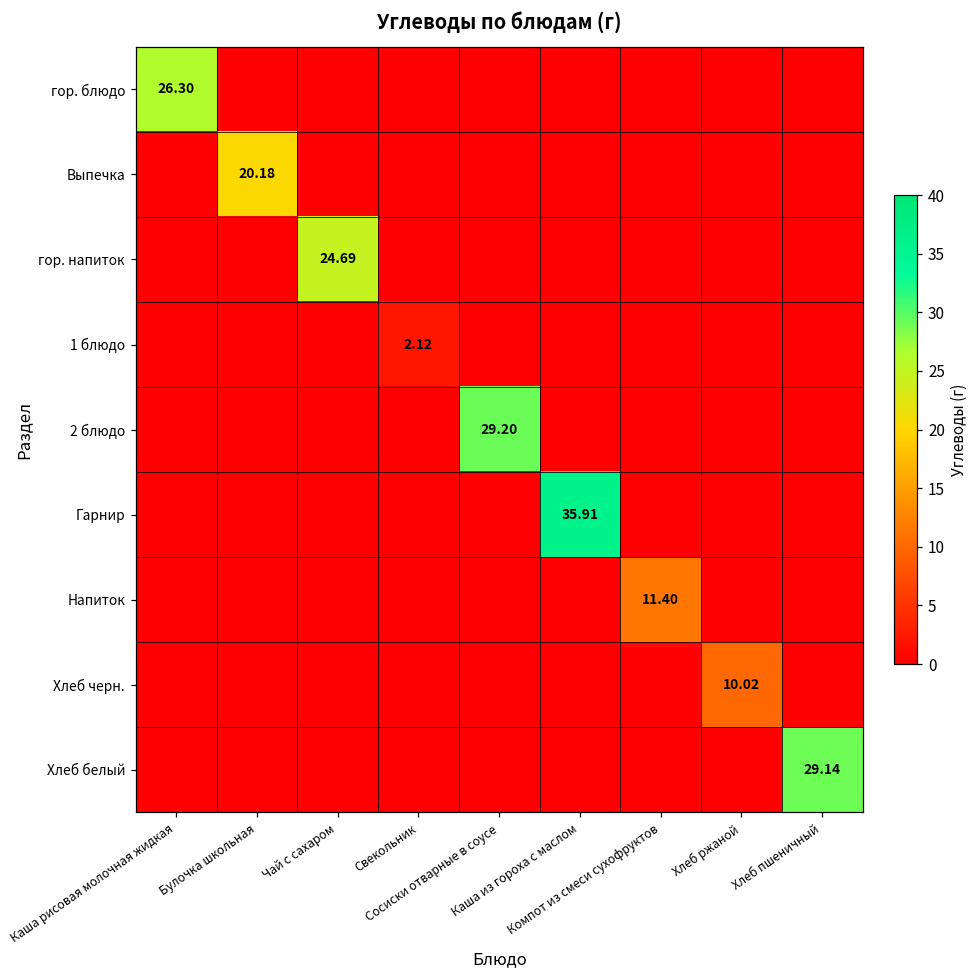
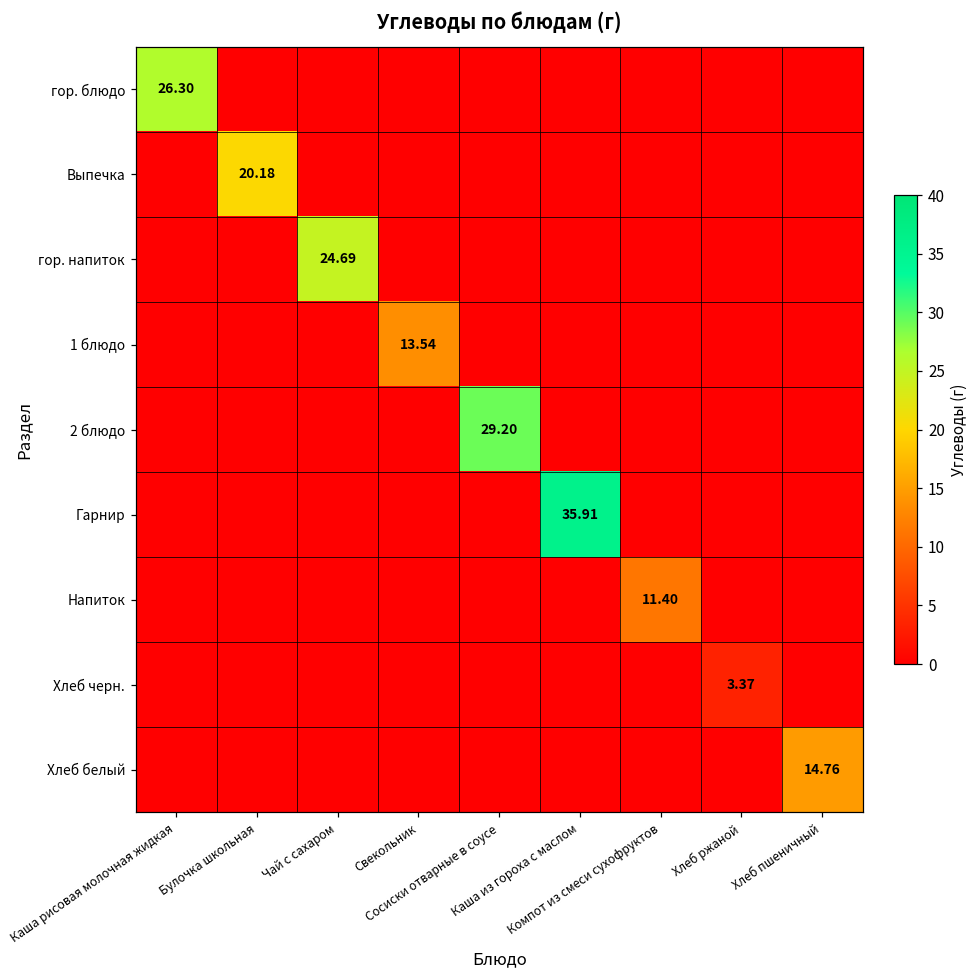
  {
    "гор. блюдо": {
      "Каша рисовая молочная жидкая": 26.30
    },
    "Выпечка": {
      "Булочка школьная": 20.18
    },
    "гор. напиток": {
      "Чай с сахаром": 24.69
    },
    "1 блюдо": {
-     "Свекольник": 2.12
+     "Свекольник": 13.54
    },
    "2 блюдо": {
      "Сосиски отварные в соусе": 29.20
    },
    "Гарнир": {
      "Каша из гороха с маслом": 35.91
    },
    "Напиток": {
      "Компот из смеси сухофруктов": 11.40
    },
    "Хлеб черн.": {
-     "Хлеб ржаной": 10.02
+     "Хлеб ржаной": 3.37
    },
    "Хлеб белый": {
-     "Хлеб пшеничный": 29.14
+     "Хлеб пшеничный": 14.76
    }
  }
